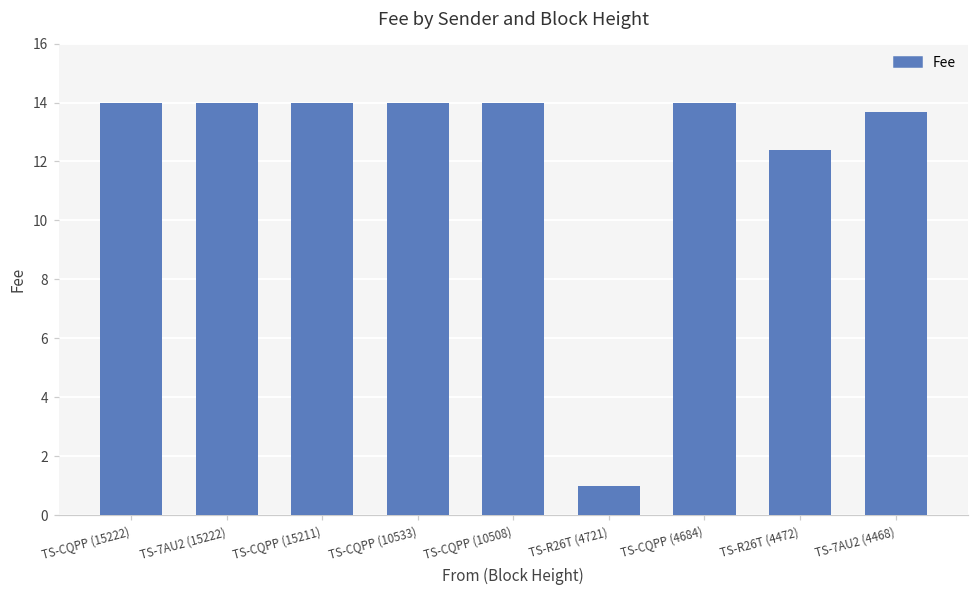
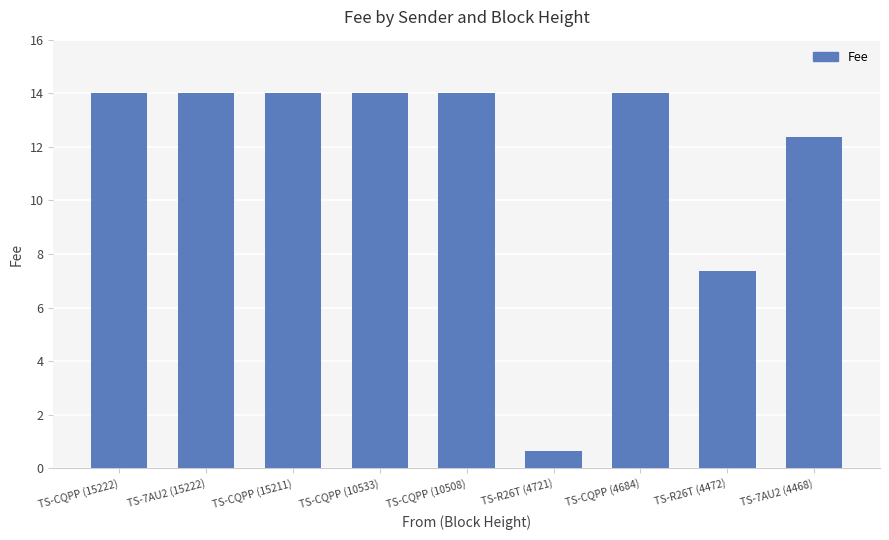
  {
    "TS-CQPP (15222)": 14.0,
    "TS-7AU2 (15222)": 14.0,
    "TS-CQPP (15211)": 14.0,
    "TS-CQPP (10533)": 14.0,
    "TS-CQPP (10508)": 14.0,
-   "TS-R26T (4721)": 1.0,
+   "TS-R26T (4721)": 0.6,
    "TS-CQPP (4684)": 14.0,
-   "TS-R26T (4472)": 12.4,
-   "TS-7AU2 (4468)": 13.7
+   "TS-R26T (4472)": 7.4,
+   "TS-7AU2 (4468)": 12.4
  }
